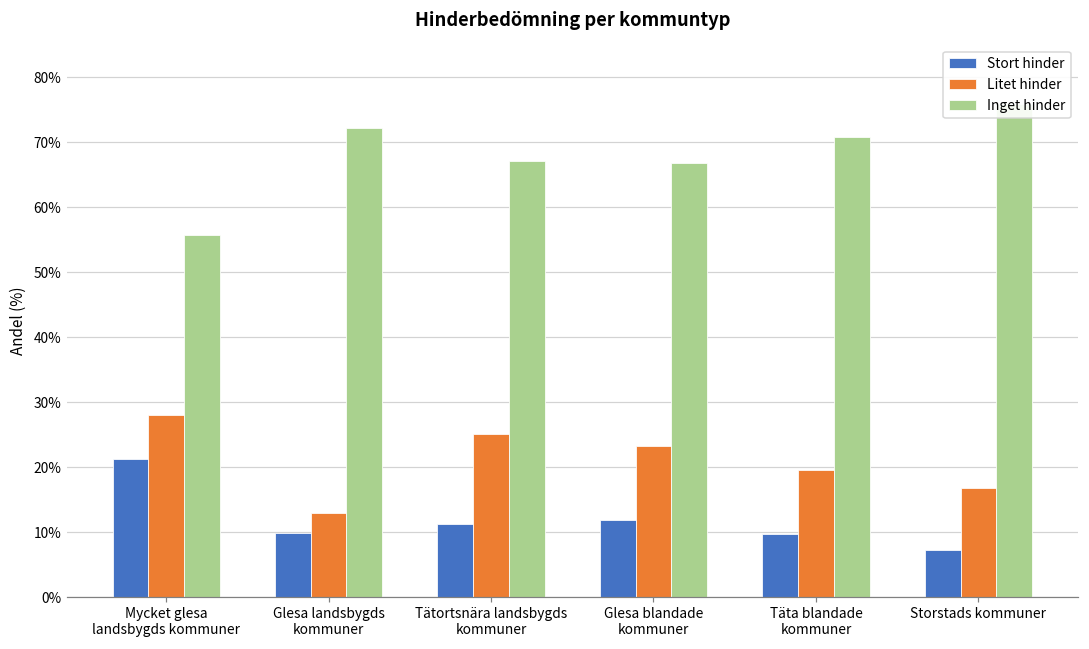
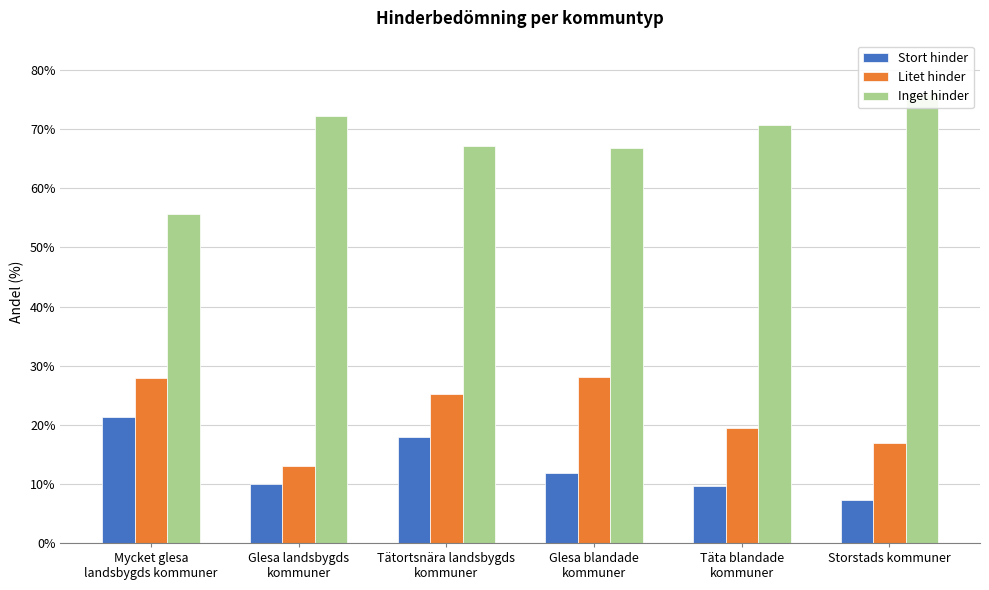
  {
    "Stort hinder": {
      "Mycket glesa landsbygds kommuner": "21%",
      "Glesa landsbygds kommuner": "10%",
-     "Tätortsnära landsbygds kommuner": "11%",
+     "Tätortsnära landsbygds kommuner": "18%",
      "Glesa blandade kommuner": "12%",
      "Täta blandade kommuner": "10%",
      "Storstads kommuner": "7%"
    },
    "Litet hinder": {
      "Mycket glesa landsbygds kommuner": "28%",
      "Glesa landsbygds kommuner": "13%",
      "Tätortsnära landsbygds kommuner": "25%",
-     "Glesa blandade kommuner": "23%",
+     "Glesa blandade kommuner": "28%",
      "Täta blandade kommuner": "20%",
      "Storstads kommuner": "17%"
    },
    "Inget hinder": {
      "Mycket glesa landsbygds kommuner": "56%",
      "Glesa landsbygds kommuner": "72%",
      "Tätortsnära landsbygds kommuner": "67%",
      "Glesa blandade kommuner": "67%",
      "Täta blandade kommuner": "71%"
    }
  }
